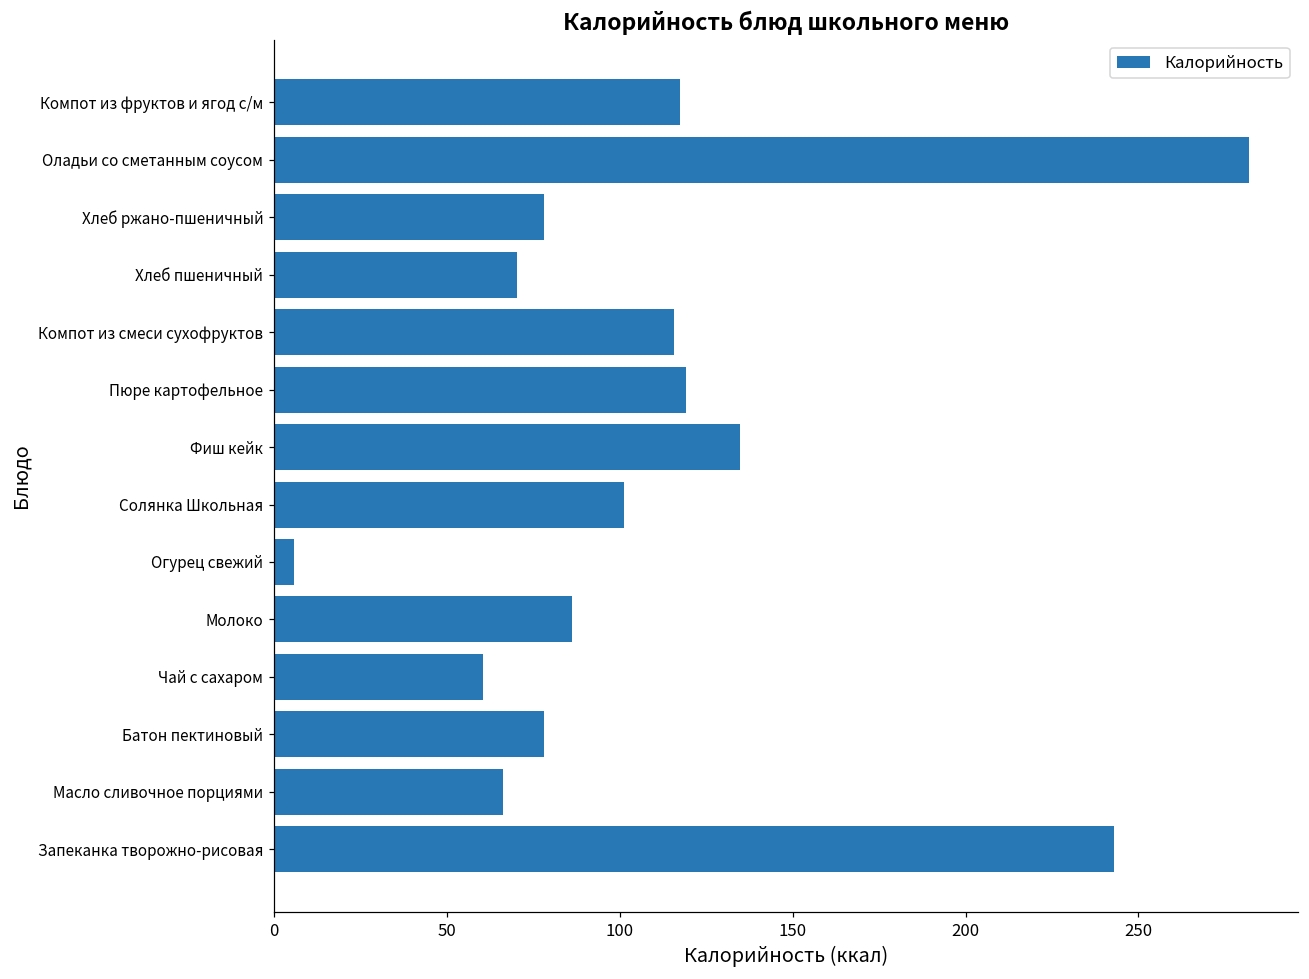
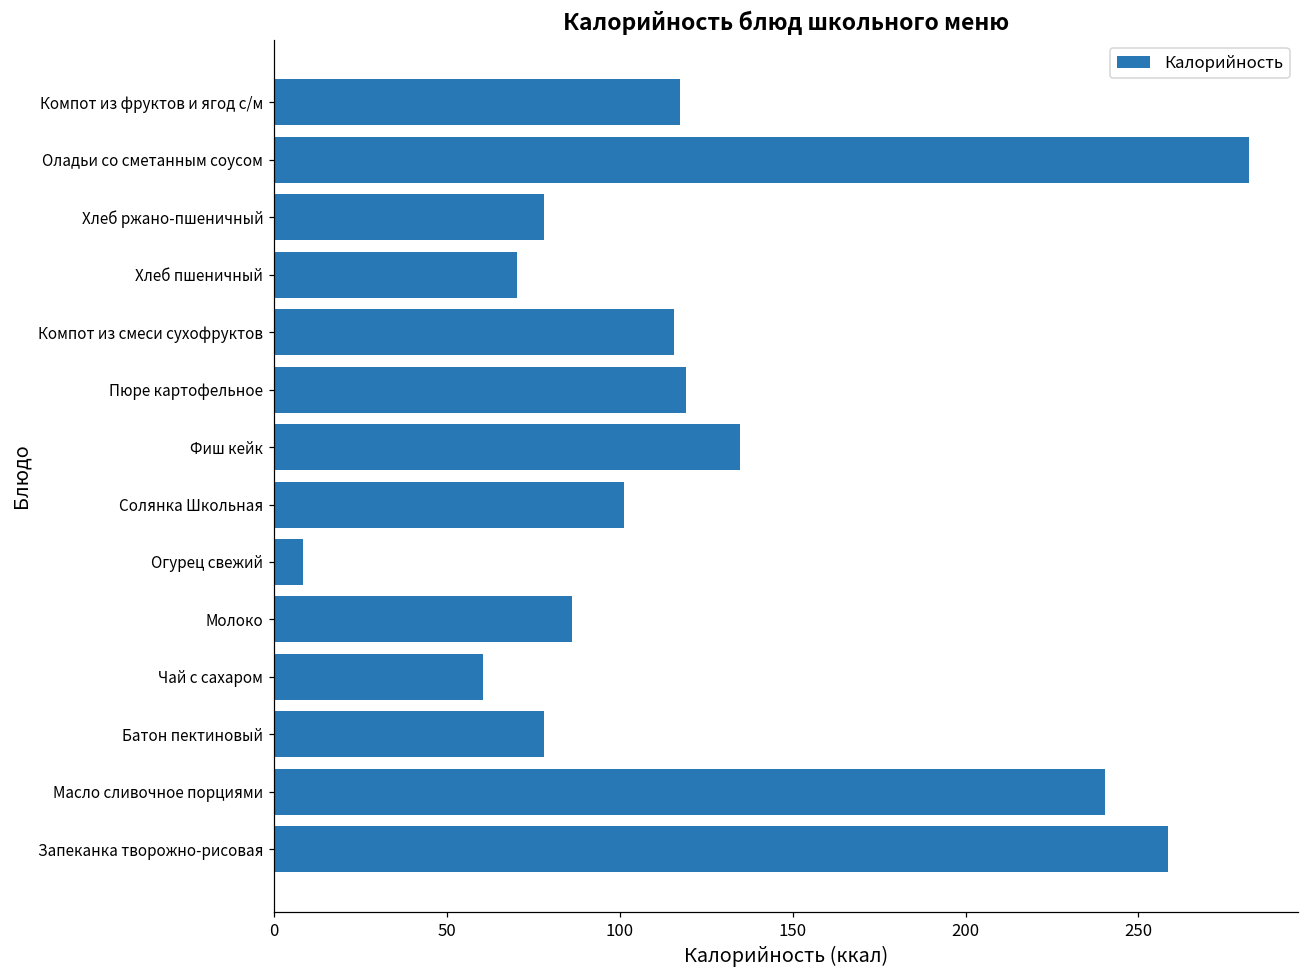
  {
    "Компот из фруктов и ягод с/м": 118,
    "Оладьи со сметанным соусом": 282,
    "Хлеб ржано-пшеничный": 78,
    "Хлеб пшеничный": 70,
    "Компот из смеси сухофруктов": 116,
    "Пюре картофельное": 119,
    "Фиш кейк": 135,
    "Солянка Школьная": 101,
-   "Огурец свежий": 6,
+   "Огурец свежий": 8,
    "Молоко": 86,
    "Чай с сахаром": 61,
    "Батон пектиновый": 78,
-   "Масло сливочное порциями": 66,
-   "Запеканка творожно-рисовая": 243
+   "Масло сливочное порциями": 240,
+   "Запеканка творожно-рисовая": 259
  }
